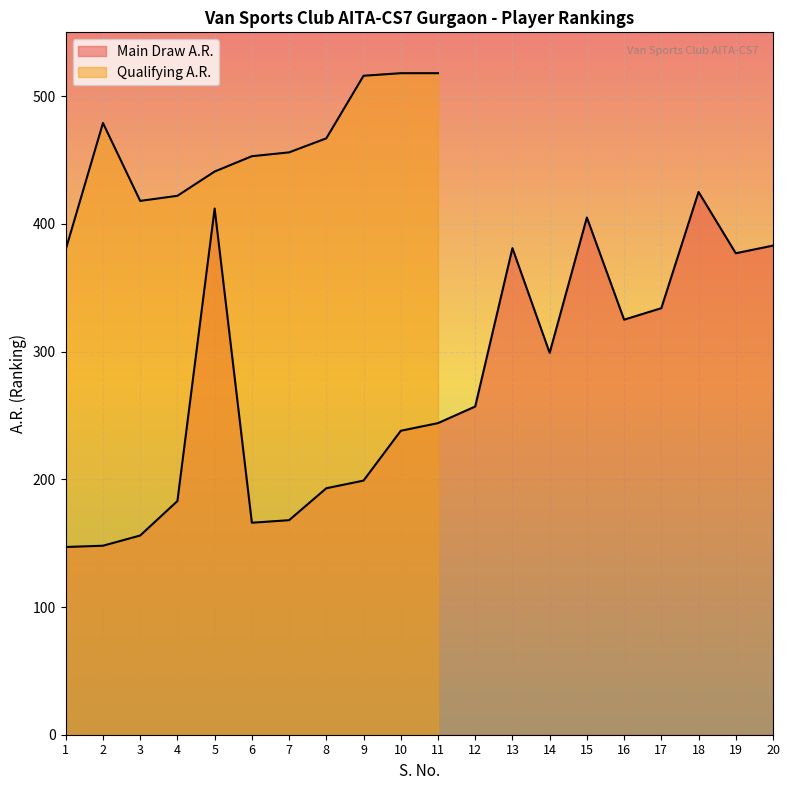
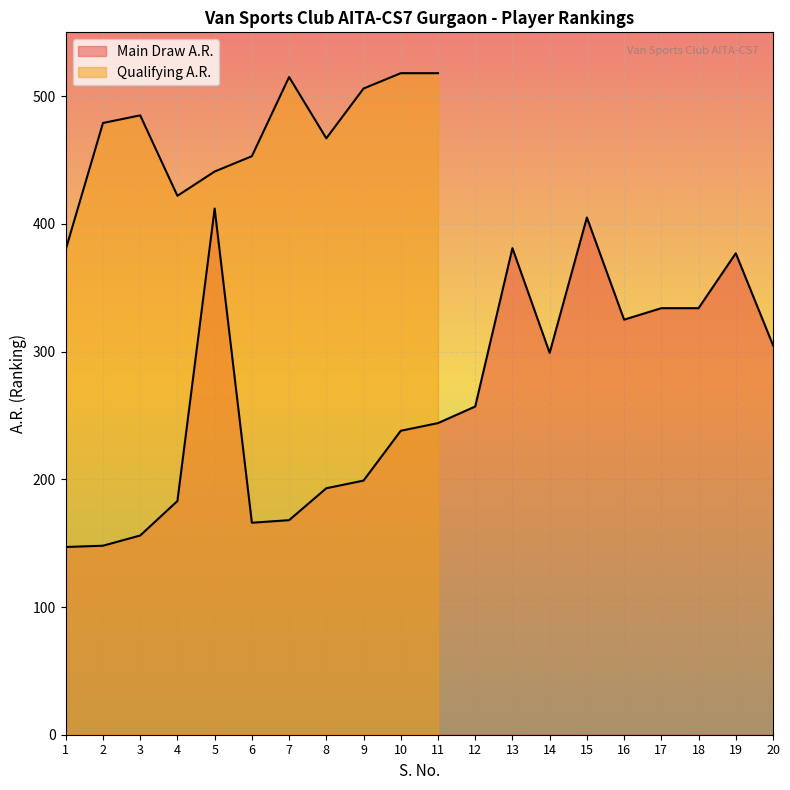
  {
    "Main Draw A.R.": {
      "1": 147,
      "2": 148,
      "3": 156,
      "4": 183,
      "5": 412,
      "6": 166,
      "7": 168,
      "8": 193,
      "9": 199,
      "10": 238,
      "11": 244,
      "12": 257,
      "13": 381,
      "14": 299,
      "15": 405,
      "16": 325,
      "17": 334,
-     "18": 425,
+     "18": 334,
      "19": 377,
-     "20": 383
+     "20": 305
    },
    "Qualifying A.R.": {
      "1": 380,
      "2": 479,
-     "3": 418,
+     "3": 485,
      "4": 422,
      "5": 441,
      "6": 453,
-     "7": 456,
+     "7": 515,
      "8": 467,
-     "9": 516,
+     "9": 506,
      "10": 518,
      "11": 518
    }
  }
